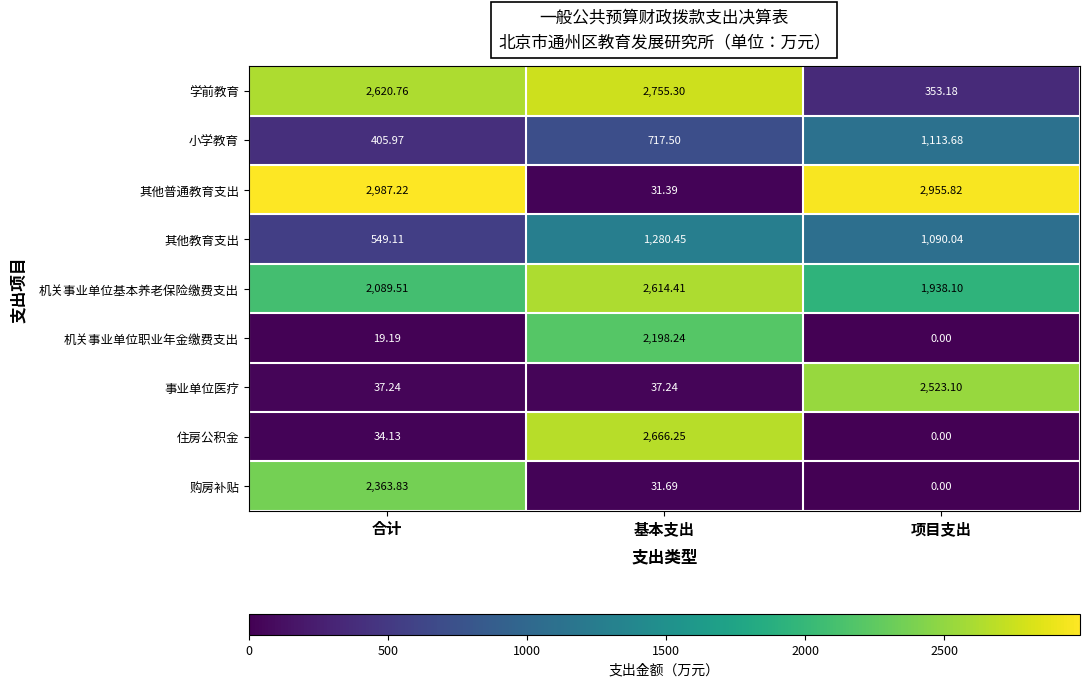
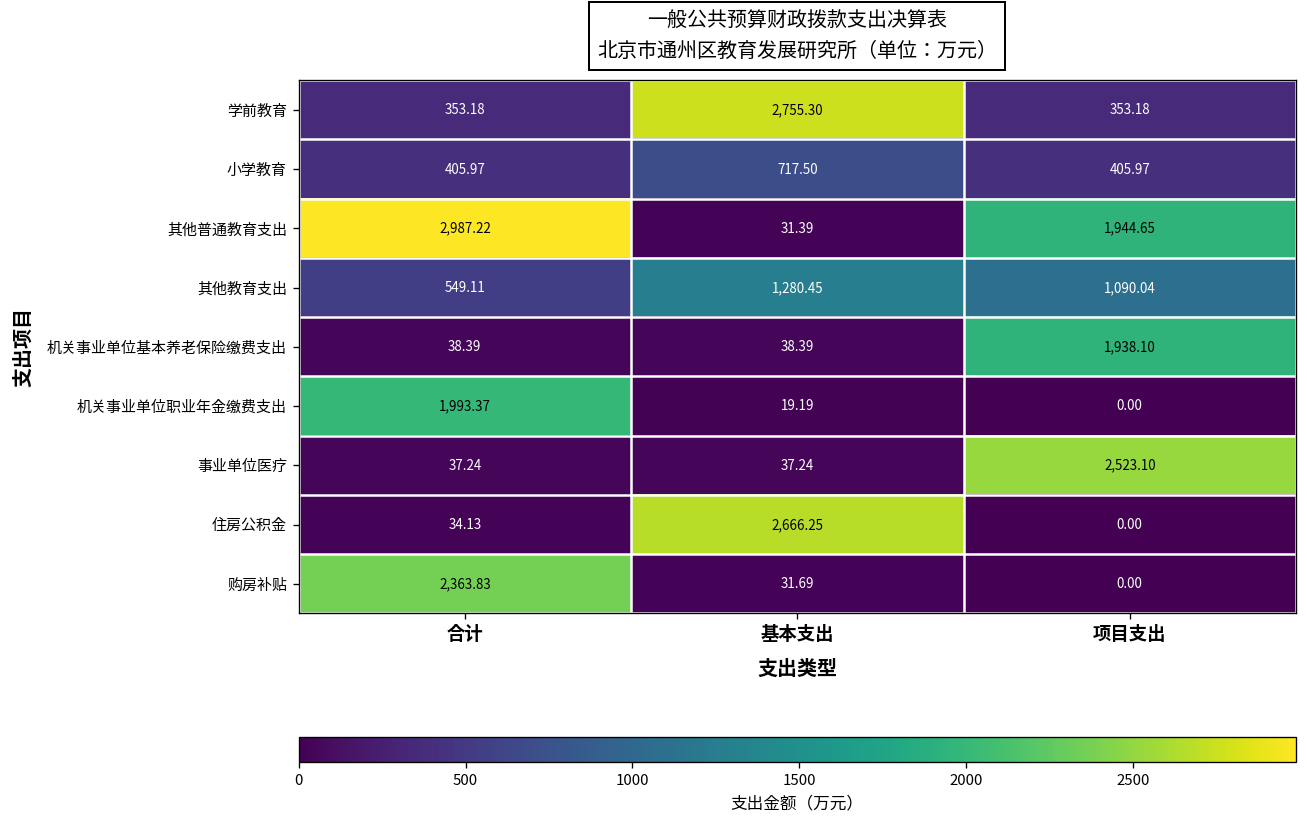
  {
    "学前教育": {
-     "合计": "2,620.76",
+     "合计": "353.18",
      "基本支出": "2,755.30",
      "项目支出": "353.18"
    },
    "小学教育": {
      "合计": "405.97",
      "基本支出": "717.50",
-     "项目支出": "1,113.68"
+     "项目支出": "405.97"
    },
    "其他普通教育支出": {
      "合计": "2,987.22",
      "基本支出": "31.39",
-     "项目支出": "2,955.82"
+     "项目支出": "1,944.65"
    },
    "其他教育支出": {
      "合计": "549.11",
      "基本支出": "1,280.45",
      "项目支出": "1,090.04"
    },
    "机关事业单位基本养老保险缴费支出": {
-     "合计": "2,089.51",
-     "基本支出": "2,614.41",
+     "合计": "38.39",
+     "基本支出": "38.39",
      "项目支出": "1,938.10"
    },
    "机关事业单位职业年金缴费支出": {
-     "合计": "19.19",
-     "基本支出": "2,198.24",
+     "合计": "1,993.37",
+     "基本支出": "19.19",
      "项目支出": "0.00"
    },
    "事业单位医疗": {
      "合计": "37.24",
      "基本支出": "37.24",
      "项目支出": "2,523.10"
    },
    "住房公积金": {
      "合计": "34.13",
      "基本支出": "2,666.25",
      "项目支出": "0.00"
    },
    "购房补贴": {
      "合计": "2,363.83",
      "基本支出": "31.69",
      "项目支出": "0.00"
    }
  }
